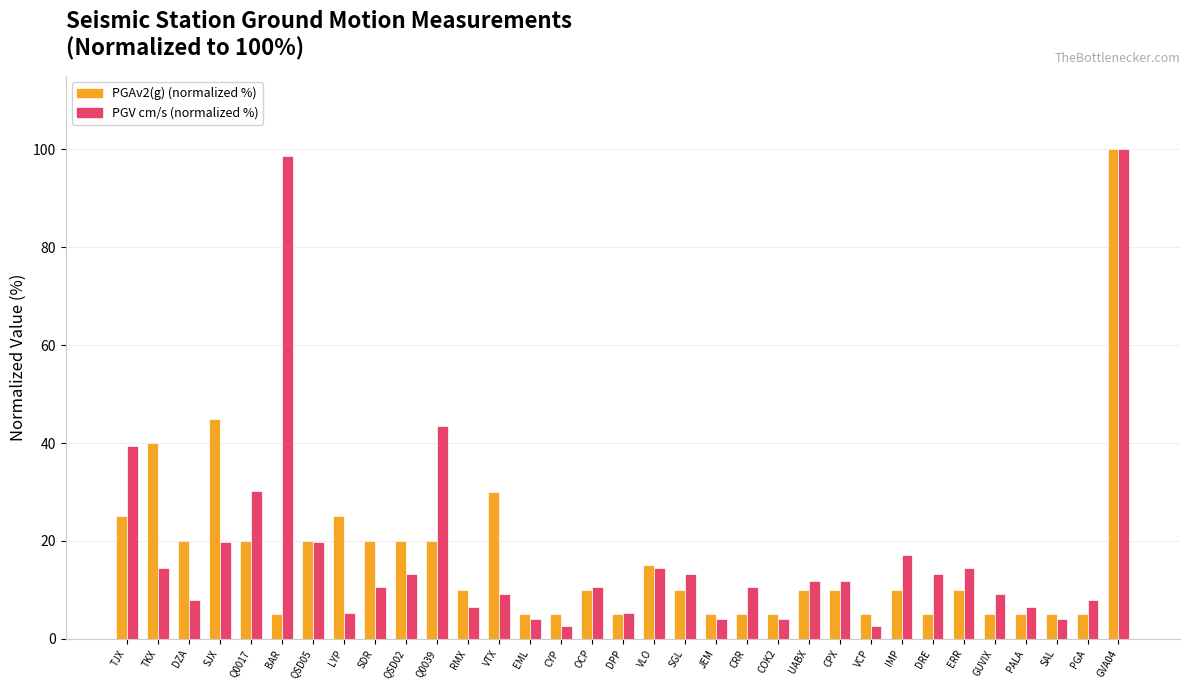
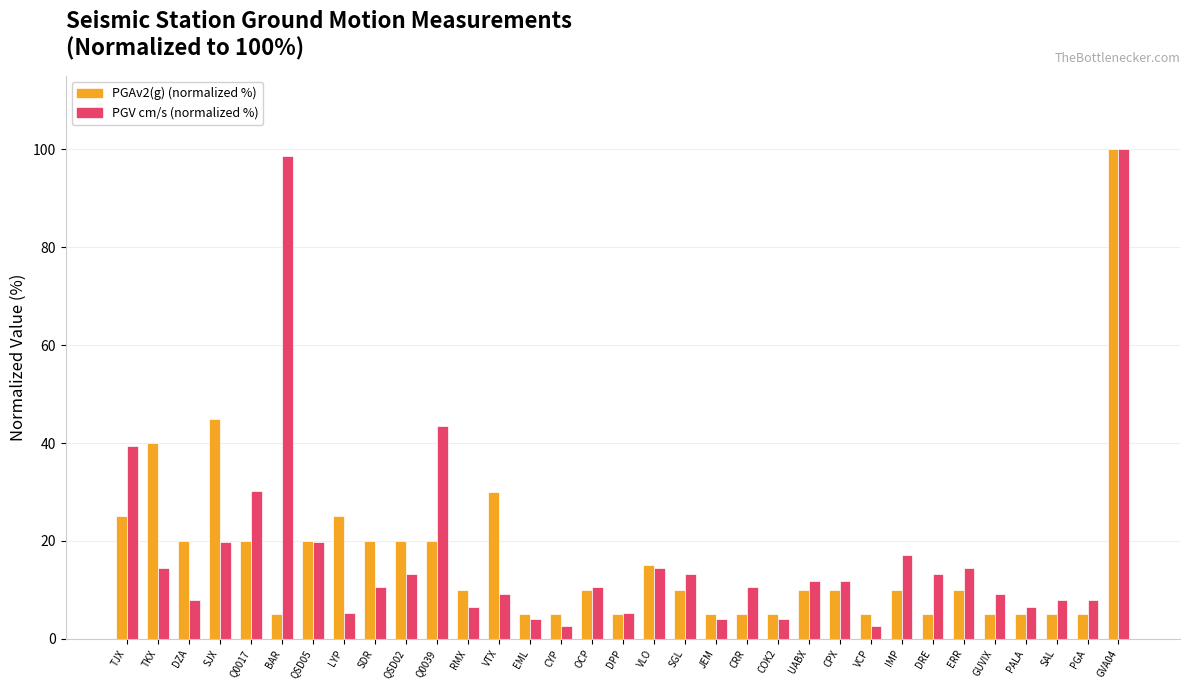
  {
    "PGAv2(g) (normalized %)": {
      "TJX": 25,
      "TKX": 40,
      "DZA": 20,
      "SJX": 45,
      "Q0017": 20,
      "BAR": 5,
      "QSD05": 20,
      "LYP": 25,
      "SDR": 20,
      "QSD02": 20,
      "Q0039": 20,
      "RMX": 10,
      "VTX": 30,
      "EML": 5,
      "CYP": 5,
      "OCP": 10,
      "DPP": 5,
      "VLO": 15,
      "SGL": 10,
      "JEM": 5,
      "CRR": 5,
      "COK2": 5,
      "UABX": 10,
      "CPX": 10,
      "VCP": 5,
      "IMP": 10,
      "DRE": 5,
      "ERR": 10,
      "GUVIX": 5,
      "PALA": 5,
      "SAL": 5,
      "PGA": 5,
      "GVA04": 100
    },
    "PGV cm/s (normalized %)": {
      "TJX": 39,
      "TKX": 14,
      "DZA": 8,
      "SJX": 20,
      "Q0017": 30,
      "BAR": 99,
      "QSD05": 20,
      "LYP": 5,
      "SDR": 11,
      "QSD02": 13,
      "Q0039": 43,
      "RMX": 7,
      "VTX": 9,
      "EML": 4,
      "CYP": 3,
      "OCP": 11,
      "DPP": 5,
      "VLO": 14,
      "SGL": 13,
      "JEM": 4,
      "CRR": 11,
      "COK2": 4,
      "UABX": 12,
      "CPX": 12,
      "VCP": 3,
      "IMP": 17,
      "DRE": 13,
      "ERR": 14,
      "GUVIX": 9,
      "PALA": 7,
-     "SAL": 4,
+     "SAL": 8,
      "PGA": 8,
      "GVA04": 100
    }
  }
